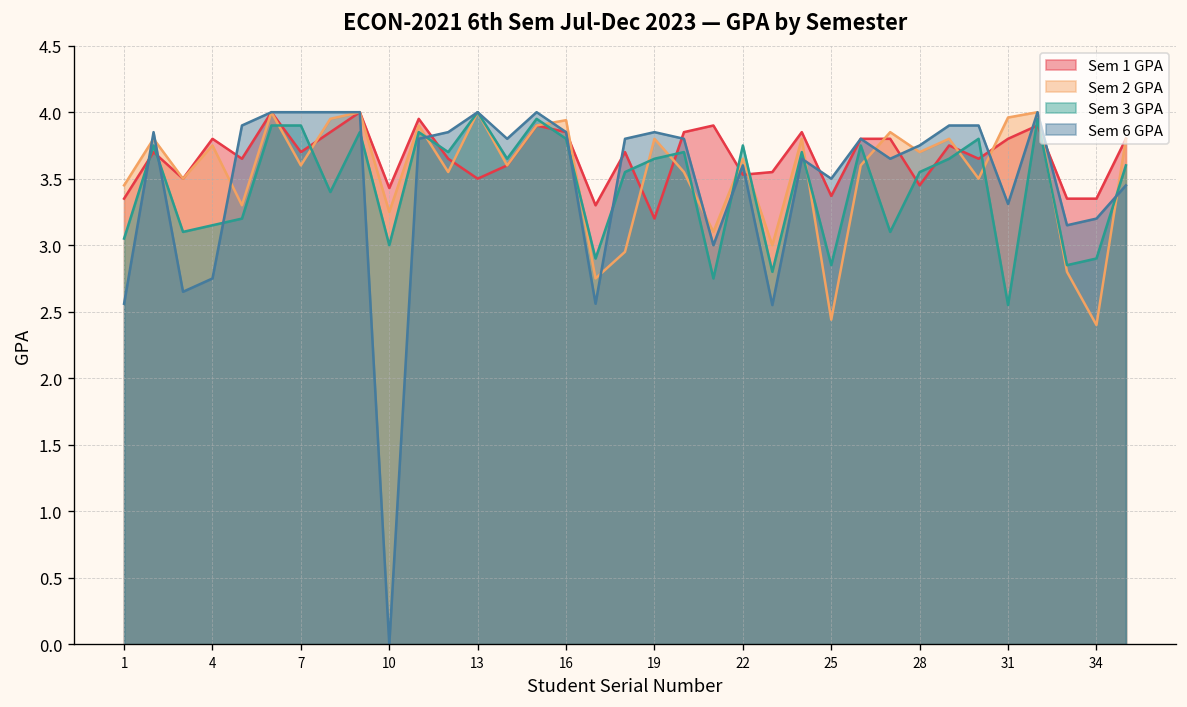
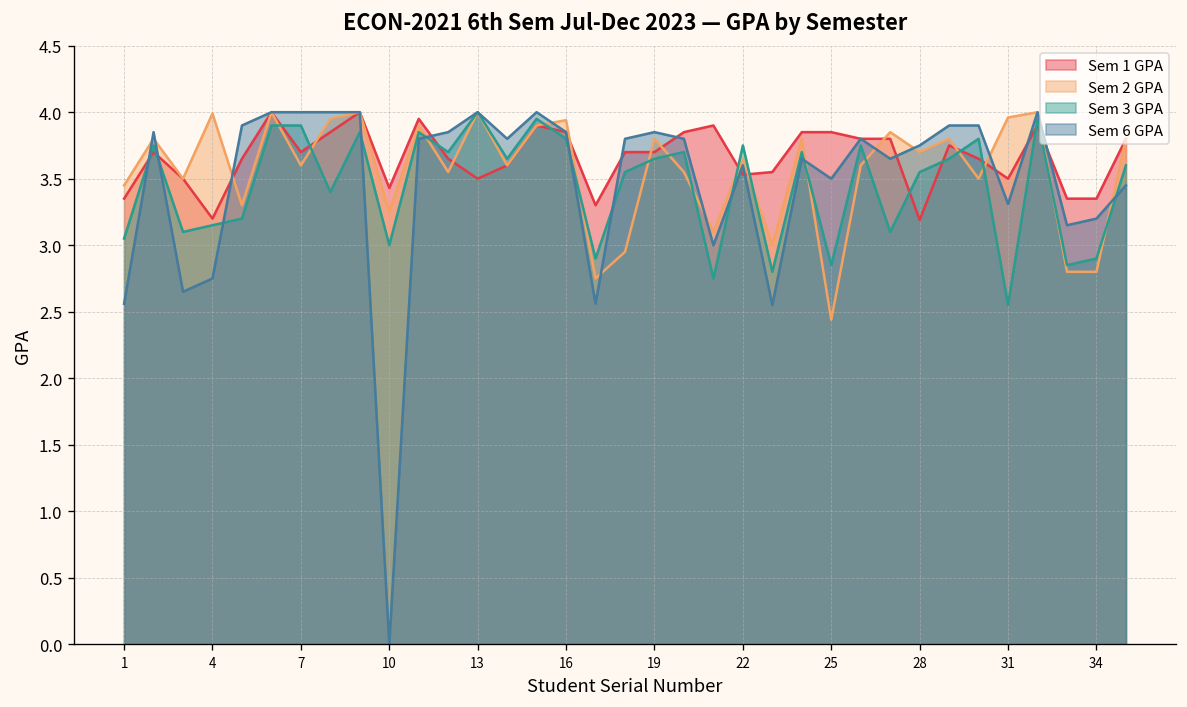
  {
    "Sem 1 GPA": {
      "1": 3.35,
-     "4": 3.8,
+     "4": 3.2,
      "7": 3.70,
      "10": 3.43,
      "13": 3.50,
-     "19": 3.2,
+     "19": 3.7,
      "22": 3.53,
-     "25": 3.37,
-     "28": 3.45,
-     "31": 3.8,
+     "25": 3.85,
+     "28": 3.19,
+     "31": 3.5,
      "34": 3.35
    },
    "Sem 2 GPA": {
      "1": 3.45,
-     "4": 3.75,
+     "4": 3.99,
      "7": 3.60,
      "10": 3.25,
      "16": 3.94,
      "19": 3.80,
      "22": 3.65,
      "25": 2.44,
      "28": 3.70,
      "31": 3.96,
-     "34": 2.4
+     "34": 2.8
    }
  }
